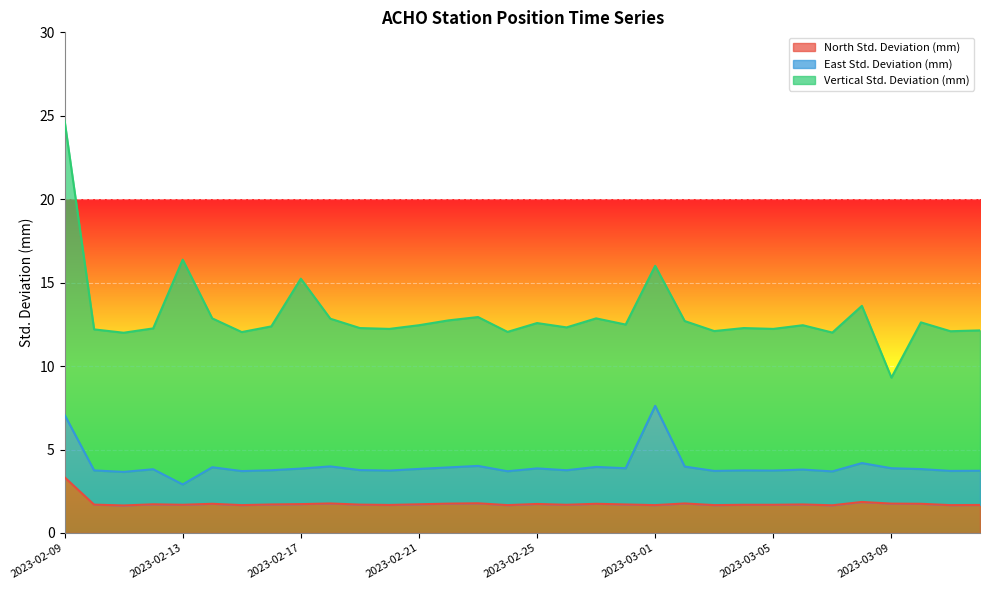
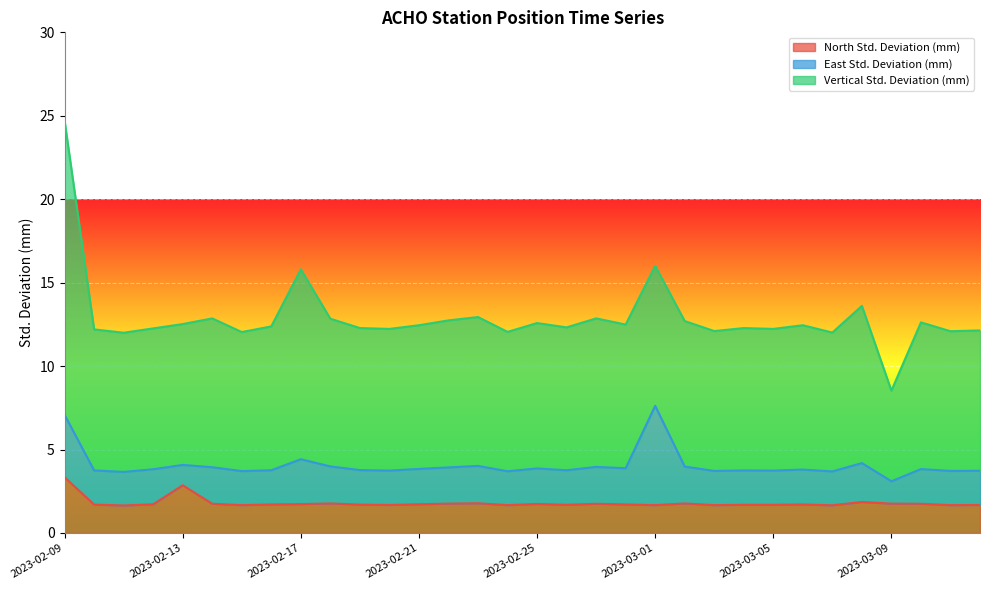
  {
    "North Std. Deviation (mm)": {
      "2023-02-09": 3.3,
-     "2023-02-13": 1.7,
+     "2023-02-13": 2.9,
      "2023-02-17": 1.7,
      "2023-02-21": 1.7,
      "2023-02-25": 1.7,
      "2023-03-01": 1.7,
      "2023-03-05": 1.7,
      "2023-03-09": 1.8
    },
    "East Std. Deviation (mm)": {
      "2023-02-09": 3.7,
      "2023-02-13": 1.2,
-     "2023-02-17": 2.1,
+     "2023-02-17": 2.7,
      "2023-02-21": 2.1,
      "2023-02-25": 2.1,
      "2023-03-01": 6.0,
      "2023-03-05": 2.1,
-     "2023-03-09": 2.1
+     "2023-03-09": 1.3
    },
    "Vertical Std. Deviation (mm)": {
      "2023-02-09": 17.6,
-     "2023-02-13": 13.5,
+     "2023-02-13": 8.4,
      "2023-02-17": 11.4,
      "2023-02-21": 8.6,
      "2023-02-25": 8.7,
      "2023-03-01": 8.4,
      "2023-03-05": 8.5,
      "2023-03-09": 5.4
    }
  }
